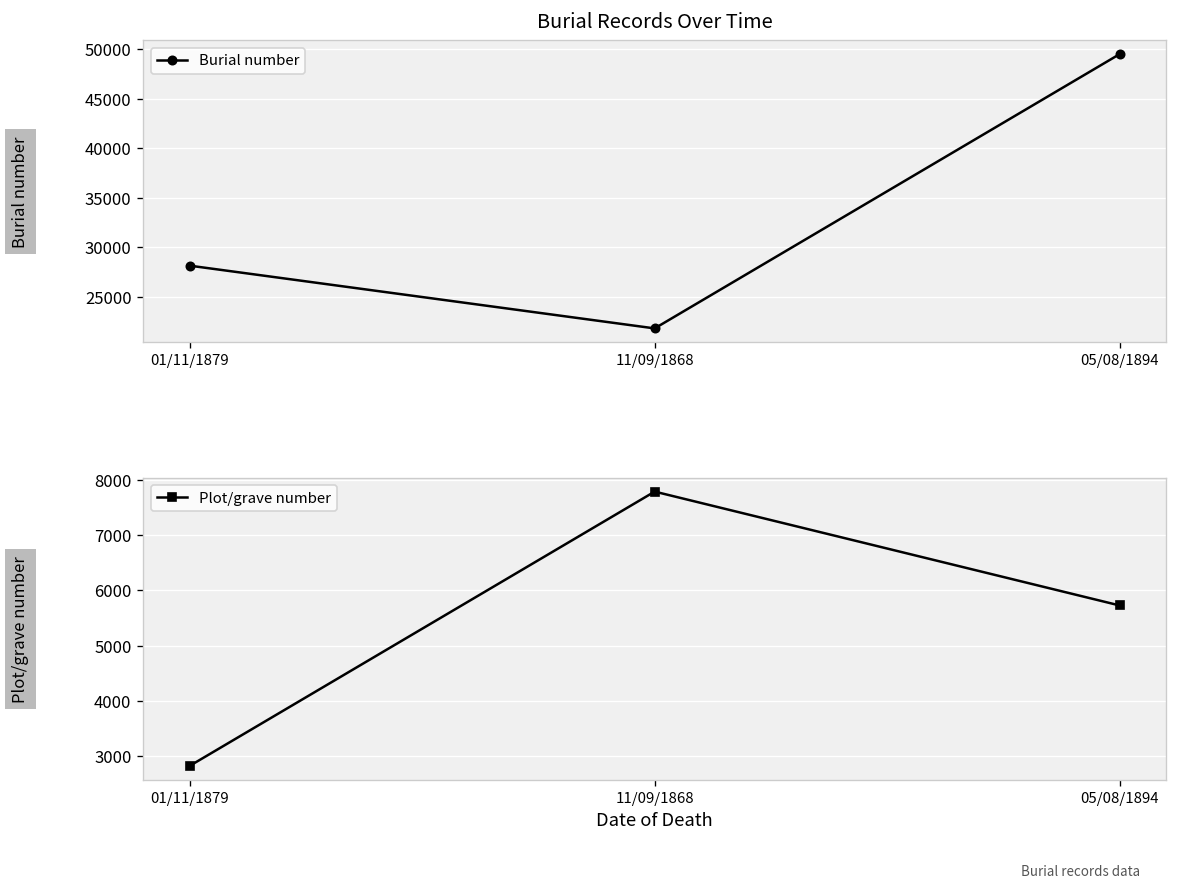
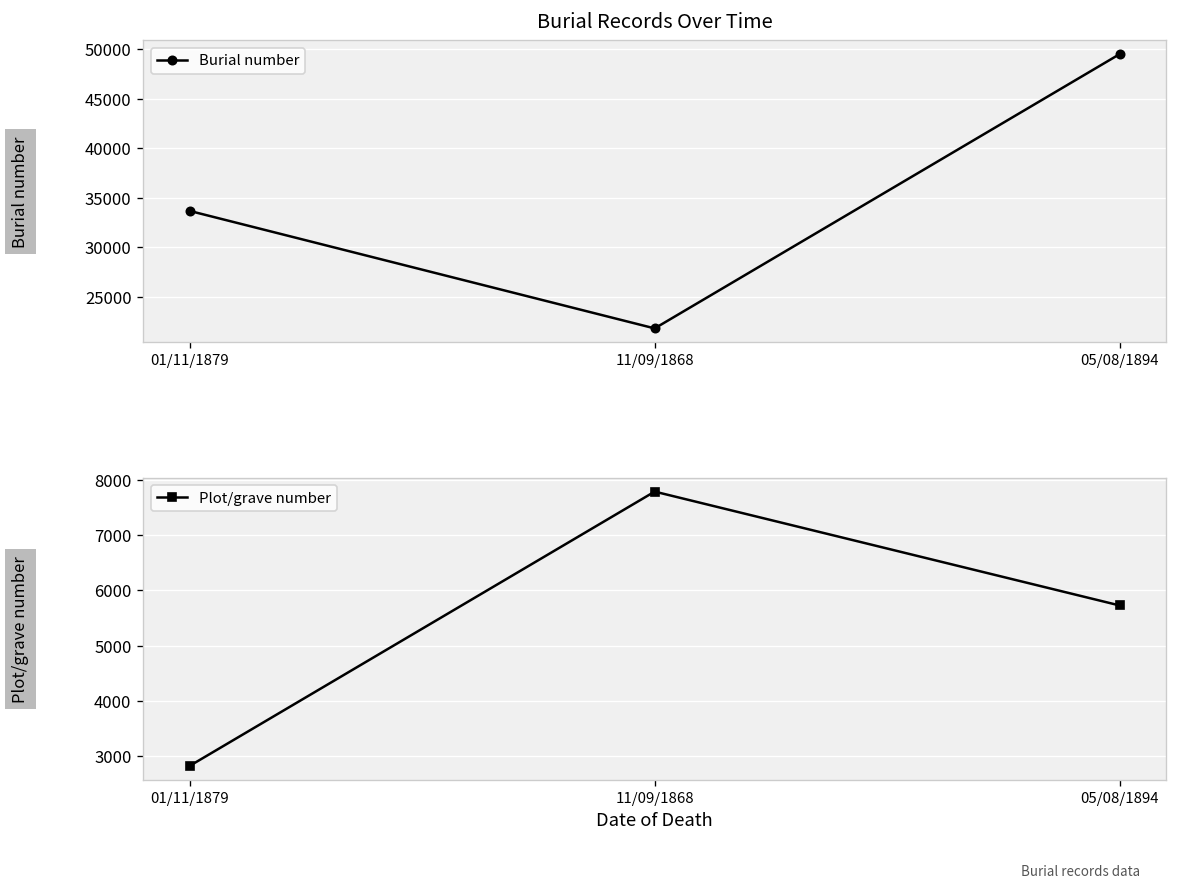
  {
    "Burial Records Over Time": {
-     "01/11/1879": 28000,
+     "01/11/1879": 34000,
      "11/09/1868": 22000,
      "05/08/1894": 49000
    }
  }
